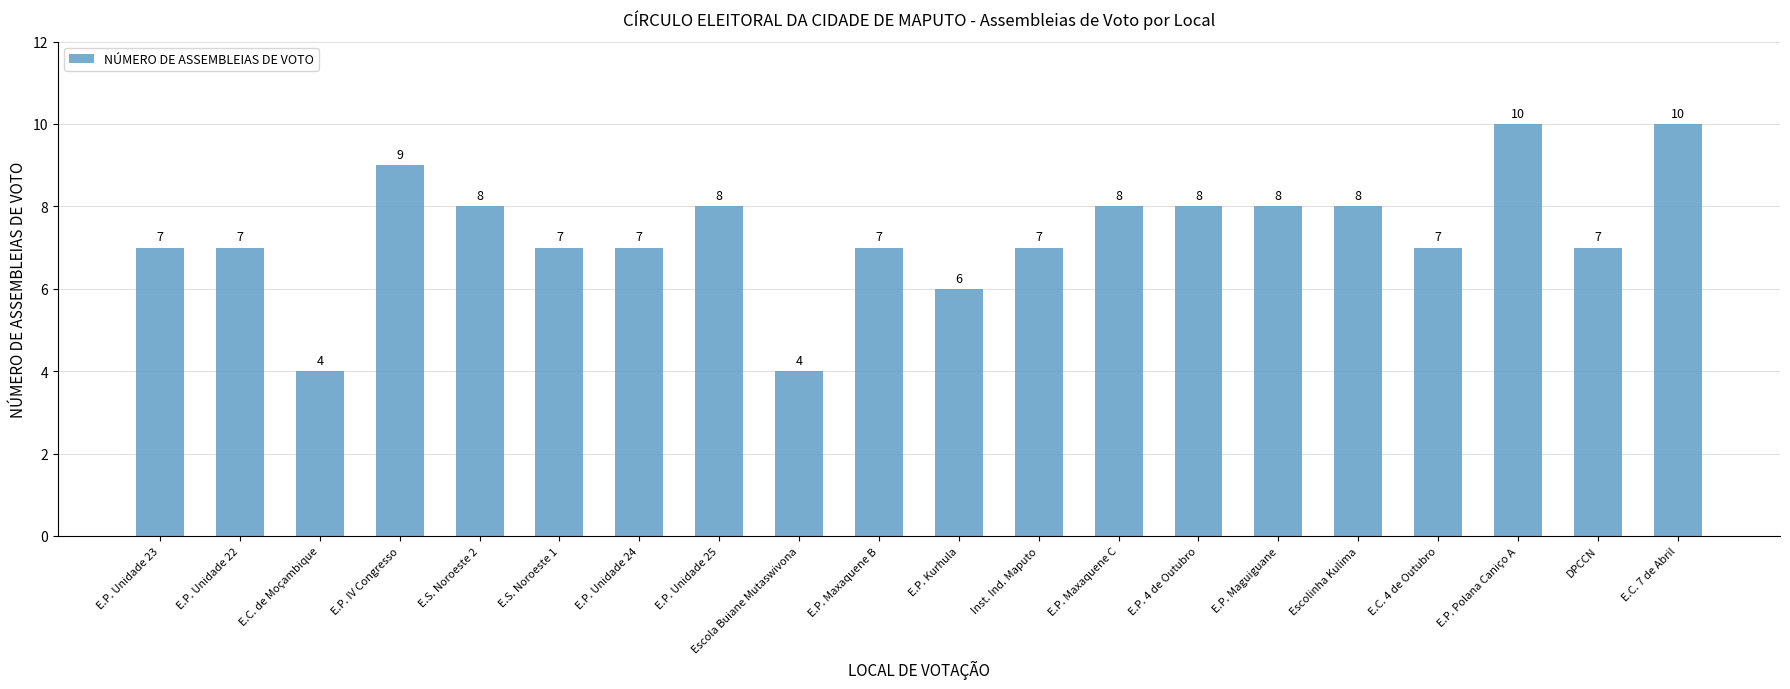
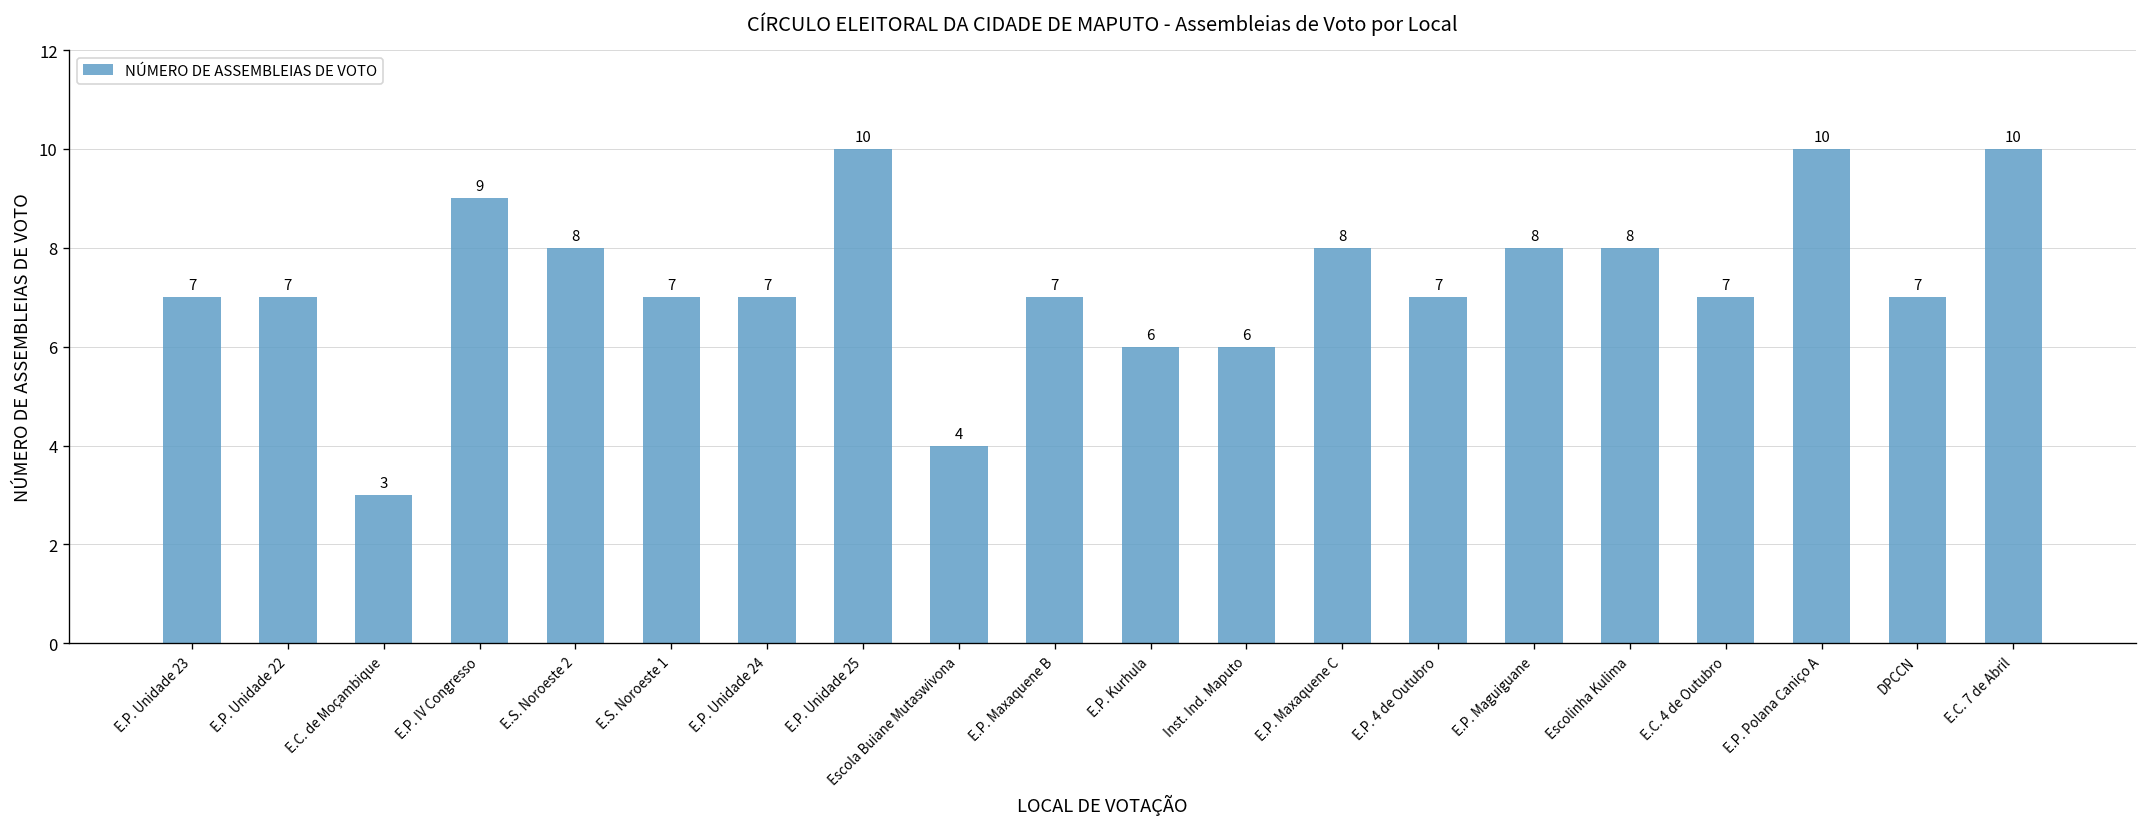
  {
    "E.P. Unidade 23": 7,
    "E.P. Unidade 22": 7,
-   "E.C. de Moçambique": 4,
+   "E.C. de Moçambique": 3,
    "E.P. IV Congresso": 9,
    "E.S. Noroeste 2": 8,
    "E.S. Noroeste 1": 7,
    "E.P. Unidade 24": 7,
-   "E.P. Unidade 25": 8,
+   "E.P. Unidade 25": 10,
    "Escola Buiane Mutaswivona": 4,
    "E.P. Maxaquene B": 7,
    "E.P. Kurhula": 6,
-   "Inst. Ind. Maputo": 7,
+   "Inst. Ind. Maputo": 6,
    "E.P. Maxaquene C": 8,
-   "E.P. 4 de Outubro": 8,
+   "E.P. 4 de Outubro": 7,
    "E.P. Maguiguane": 8,
    "Escolinha Kulima": 8,
    "E.C. 4 de Outubro": 7,
    "E.P. Polana Caniço A": 10,
    "DPCCN": 7,
    "E.C. 7 de Abril": 10
  }
